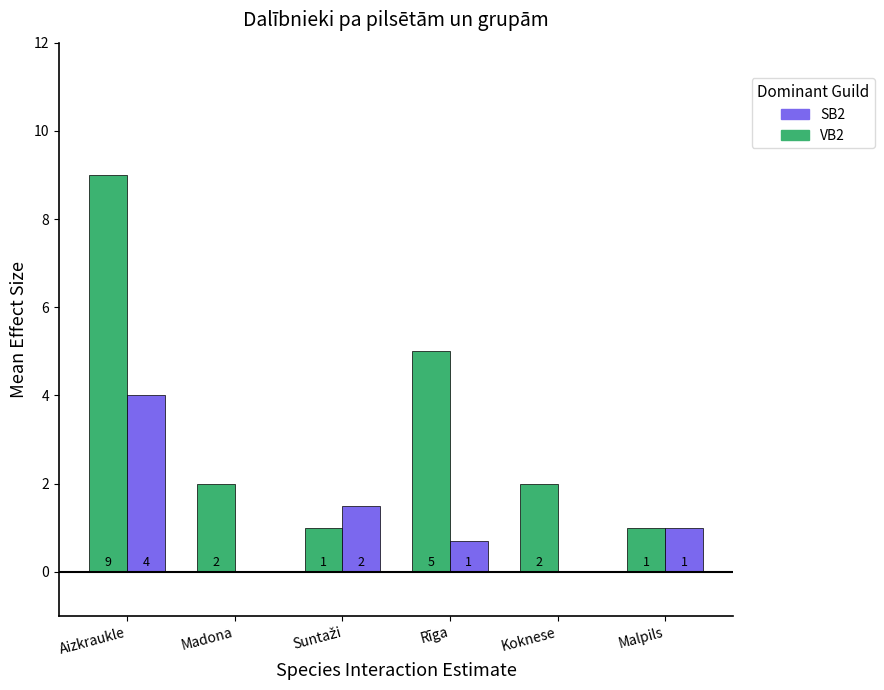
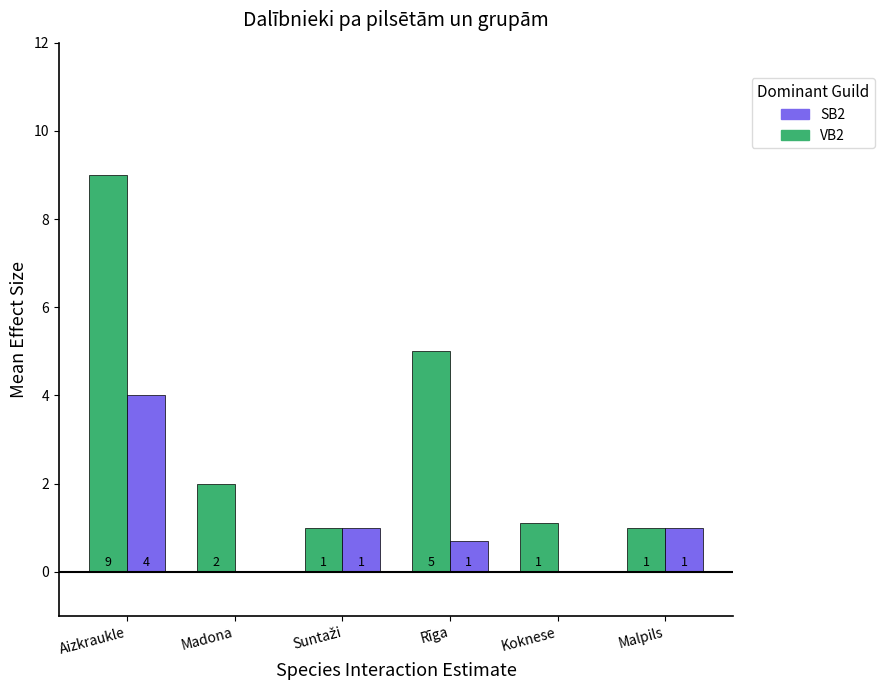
  {
    "VB2": {
      "Aizkraukle": 9,
      "Madona": 2,
      "Suntaži": 1,
      "Rīga": 5,
-     "Koknese": 2,
+     "Koknese": 1,
      "Malpils": 1
    },
    "SB2": {
      "Aizkraukle": 4,
-     "Suntaži": 2,
+     "Suntaži": 1,
      "Rīga": 1,
      "Malpils": 1
    }
  }
